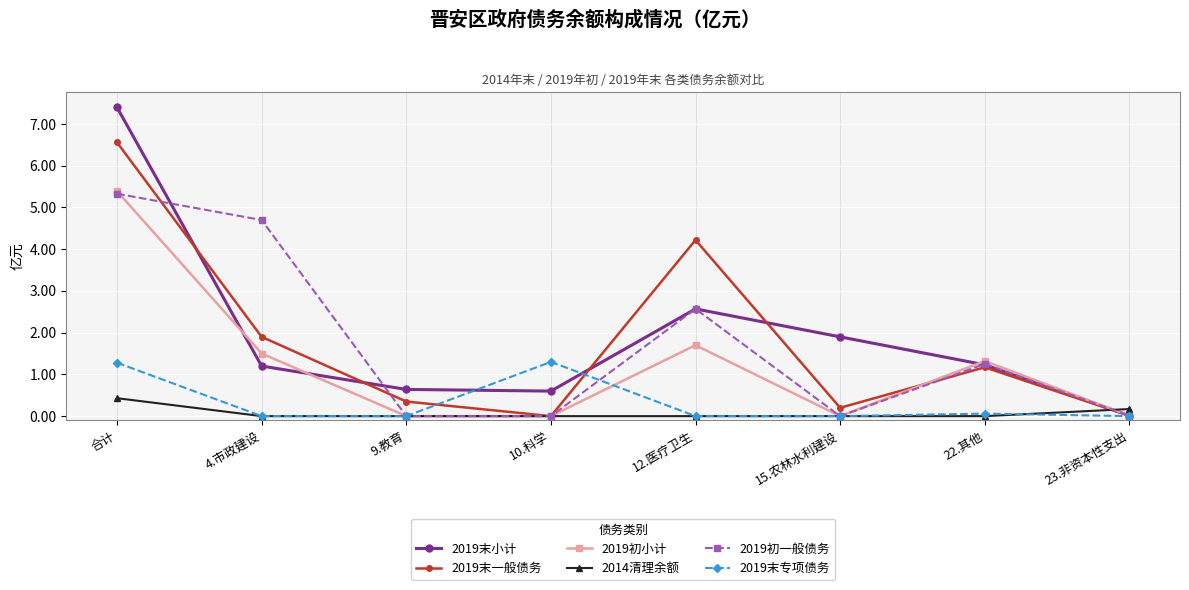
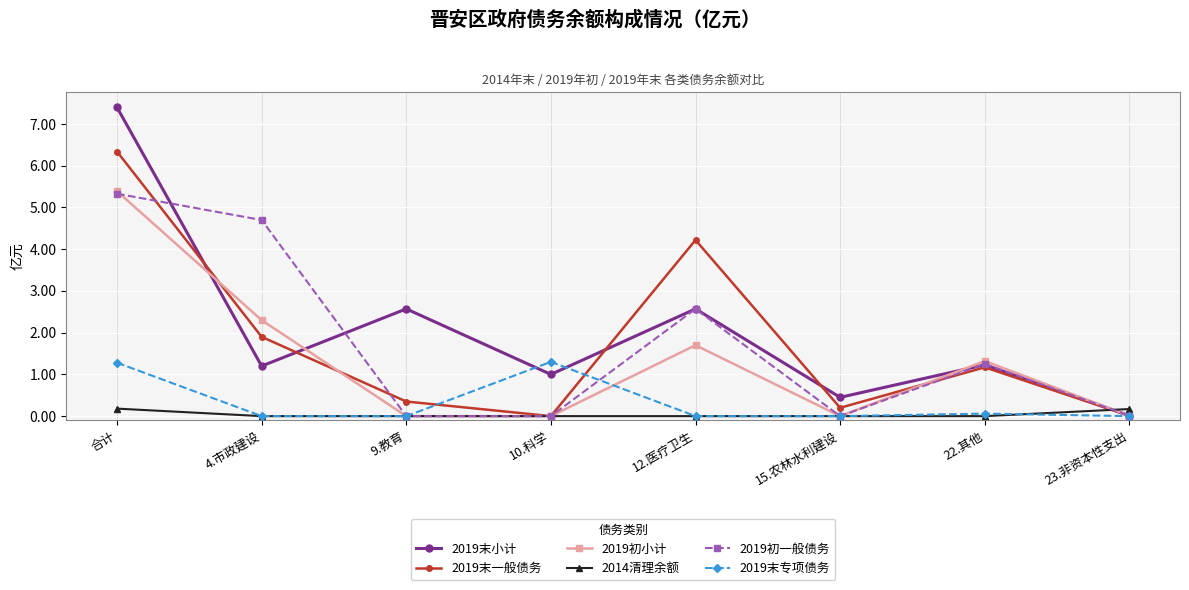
  {
    "2019末小计": {
      "合计": 7.4,
      "4.市政建设": 1.2,
-     "9.教育": 0.6,
-     "10.科学": 0.6,
-     "15.农林水利建设": 1.9
+     "9.教育": 2.6,
+     "10.科学": 1.0,
+     "15.农林水利建设": 0.5
    },
    "2019末一般债务": {
-     "合计": 6.6,
+     "合计": 6.3,
      "4.市政建设": 1.9,
      "9.教育": 0.4,
      "12.医疗卫生": 4.2,
      "15.农林水利建设": 0.2
    },
    "2019初小计": {
-     "4.市政建设": 1.5,
+     "4.市政建设": 2.3,
      "12.医疗卫生": 1.7,
      "22.其他": 1.3
    },
    "2014清理余额": {
-     "合计": 0.4,
+     "合计": 0.2,
      "23.非资本性支出": 0.2
    },
    "2019初一般债务": {
      "4.市政建设": 4.7
    },
    "2019末专项债务": {
      "合计": 1.3,
      "10.科学": 1.3
    }
  }
